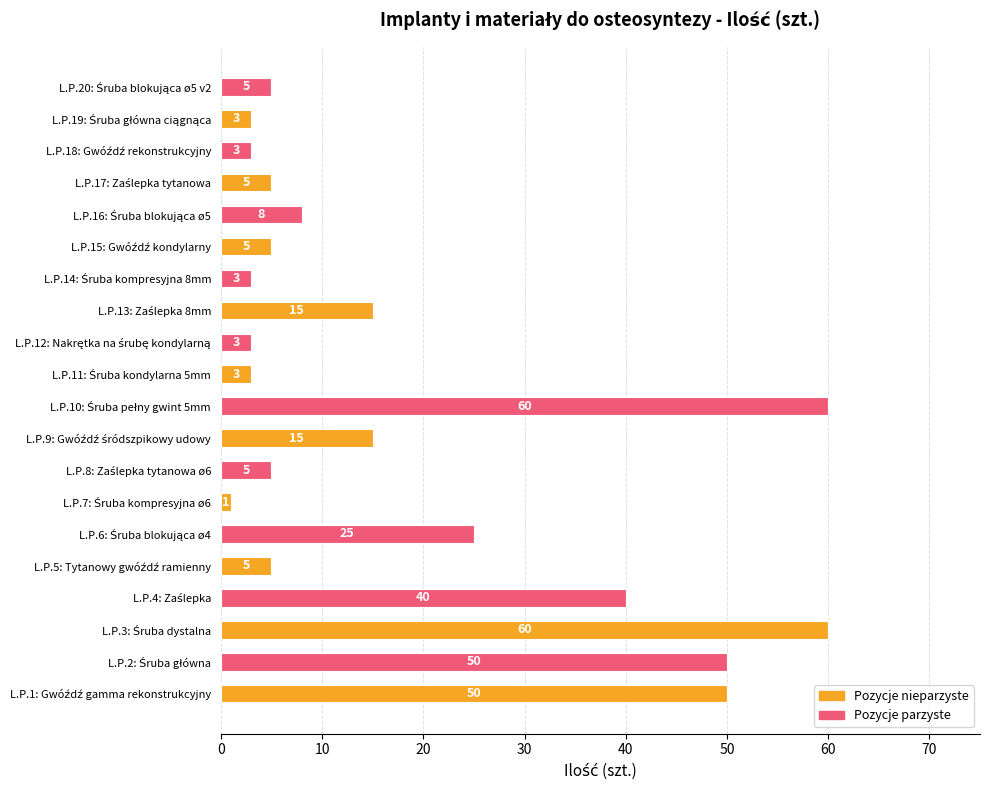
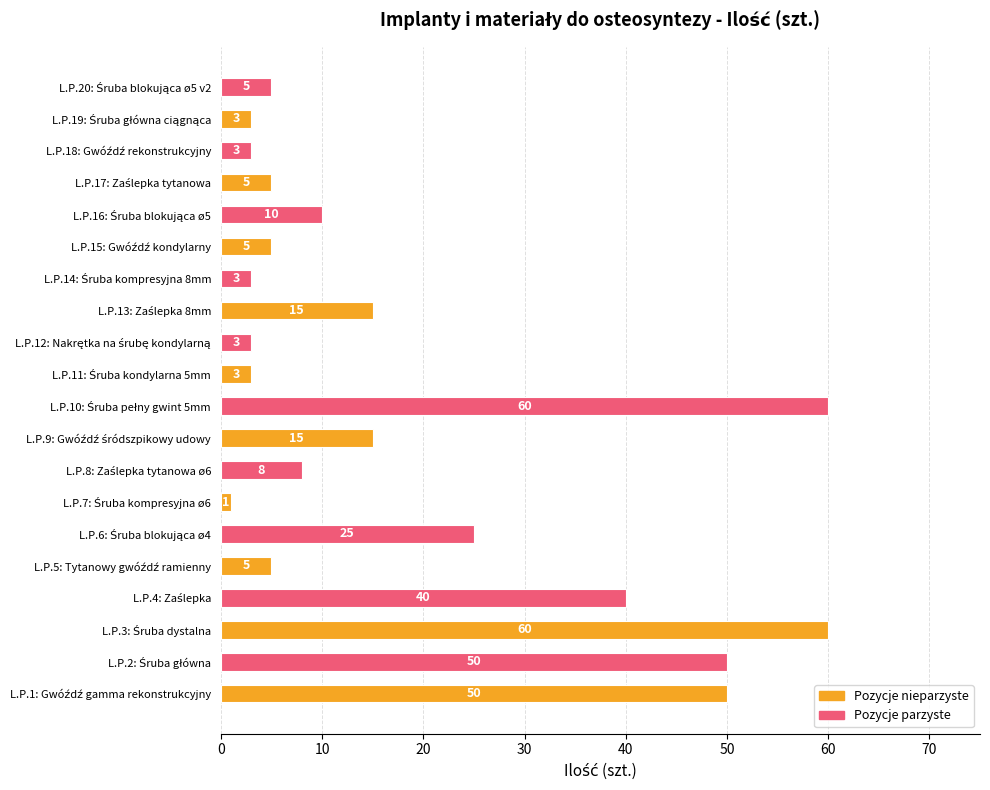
  {
    "L.P.20: Śruba blokująca ø5 v2": 5,
    "L.P.19: Śruba główna ciągnąca": 3,
    "L.P.18: Gwóźdź rekonstrukcyjny": 3,
    "L.P.17: Zaślepka tytanowa": 5,
-   "L.P.16: Śruba blokująca ø5": 8,
+   "L.P.16: Śruba blokująca ø5": 10,
    "L.P.15: Gwóźdź kondylarny": 5,
    "L.P.14: Śruba kompresyjna 8mm": 3,
    "L.P.13: Zaślepka 8mm": 15,
    "L.P.12: Nakrętka na śrubę kondylarną": 3,
    "L.P.11: Śruba kondylarna 5mm": 3,
    "L.P.10: Śruba pełny gwint 5mm": 60,
    "L.P.9: Gwóźdź śródszpikowy udowy": 15,
-   "L.P.8: Zaślepka tytanowa ø6": 5,
+   "L.P.8: Zaślepka tytanowa ø6": 8,
    "L.P.7: Śruba kompresyjna ø6": 1,
    "L.P.6: Śruba blokująca ø4": 25,
    "L.P.5: Tytanowy gwóźdź ramienny": 5,
    "L.P.4: Zaślepka": 40,
    "L.P.3: Śruba dystalna": 60,
    "L.P.2: Śruba główna": 50,
    "L.P.1: Gwóźdź gamma rekonstrukcyjny": 50
  }
